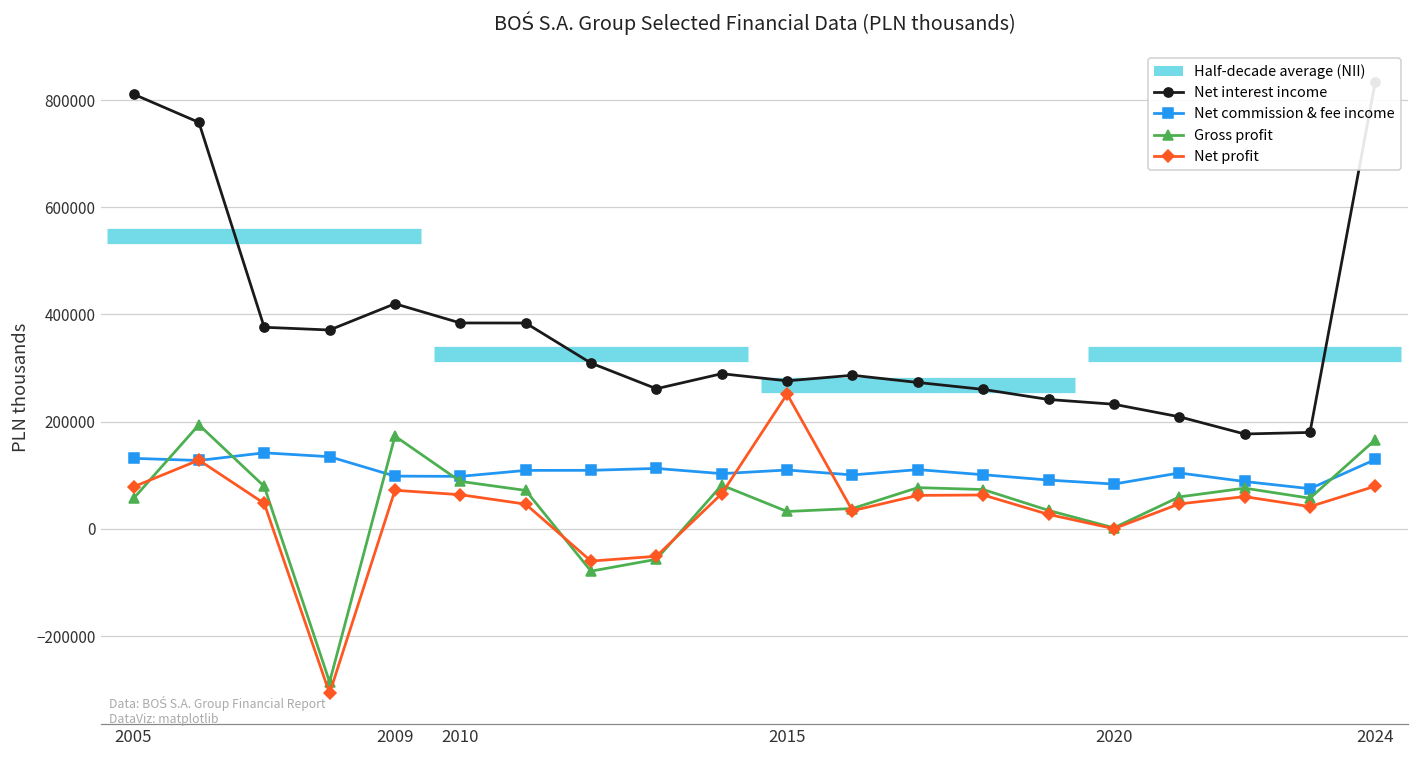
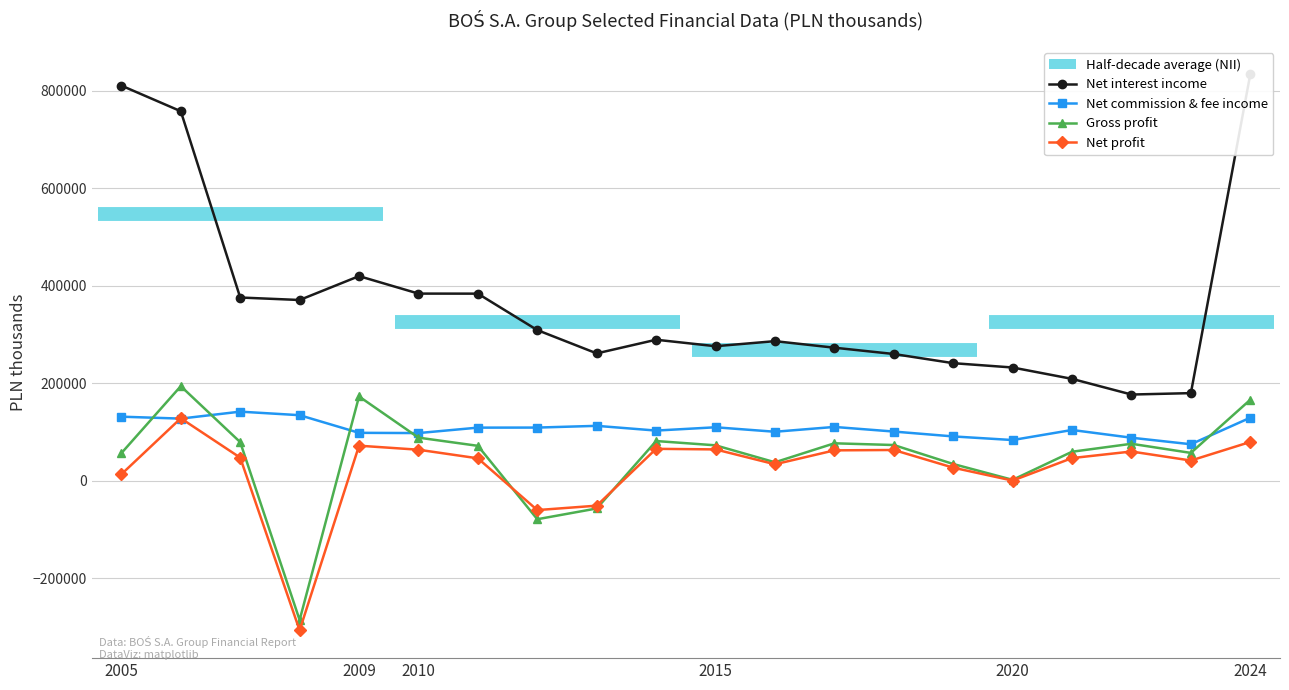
  {
    "Net interest income": {
      "2005": 810000,
      "2009": 420000,
      "2010": 380000,
      "2015": 280000,
      "2020": 230000
    },
    "Gross profit": {
      "2005": 60000,
      "2009": 170000,
      "2010": 90000,
-     "2015": 30000,
+     "2015": 70000,
      "2024": 170000
    },
    "Net profit": {
-     "2005": 80000,
+     "2005": 10000,
      "2009": 70000,
      "2010": 60000,
-     "2015": 250000,
+     "2015": 60000,
      "2024": 80000
    }
  }
